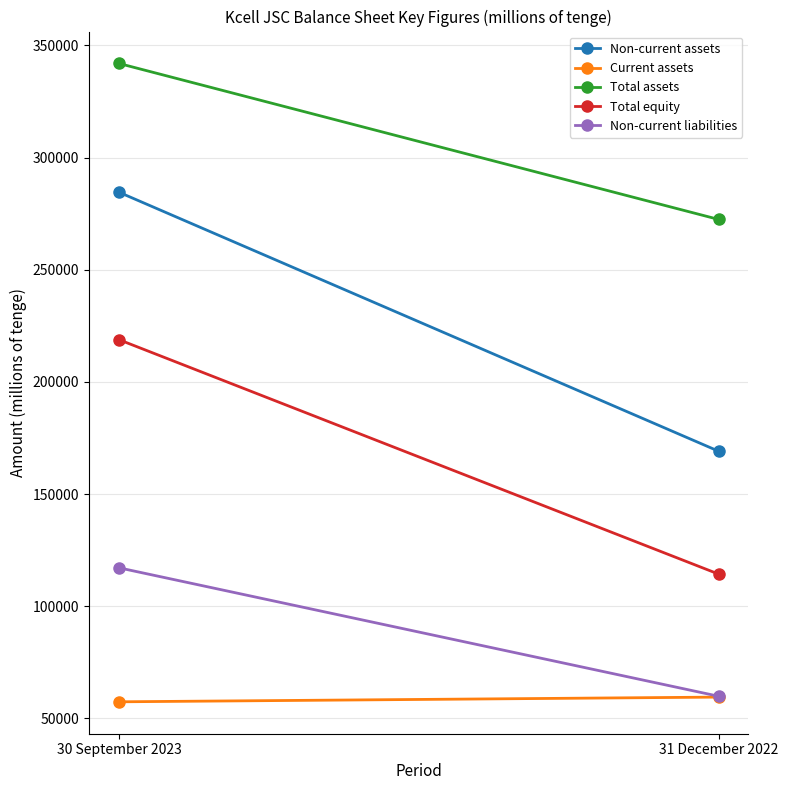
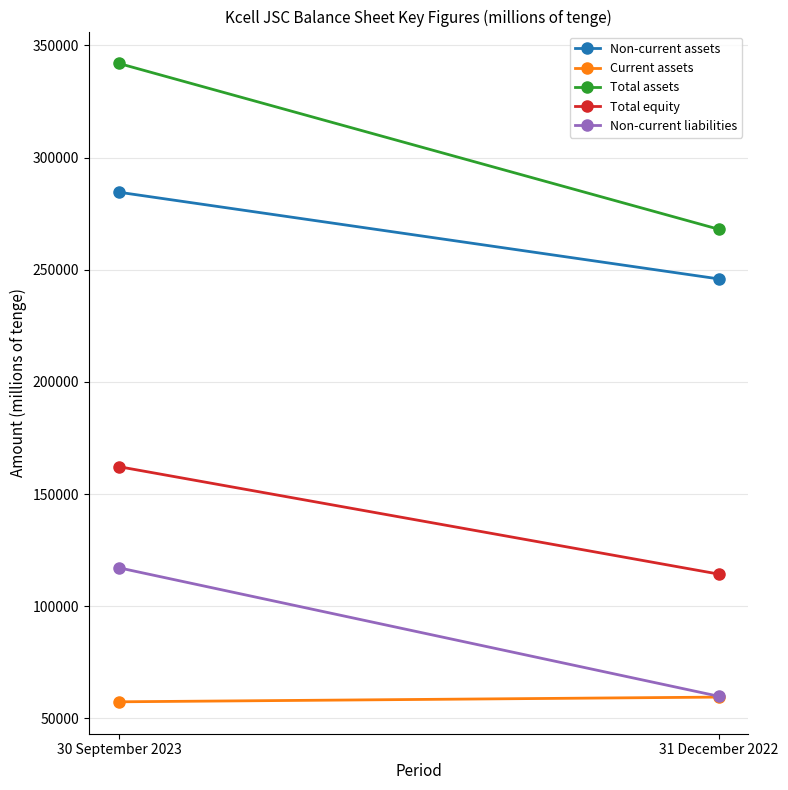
  {
    "Non-current assets": {
      "30 September 2023": 285000,
-     "31 December 2022": 169000
+     "31 December 2022": 246000
    },
    "Current assets": {
      "30 September 2023": 57000
    },
    "Total assets": {
      "30 September 2023": 342000,
-     "31 December 2022": 272000
+     "31 December 2022": 268000
    },
    "Total equity": {
-     "30 September 2023": 219000,
+     "30 September 2023": 162000,
      "31 December 2022": 114000
    },
    "Non-current liabilities": {
      "30 September 2023": 117000
    }
  }
